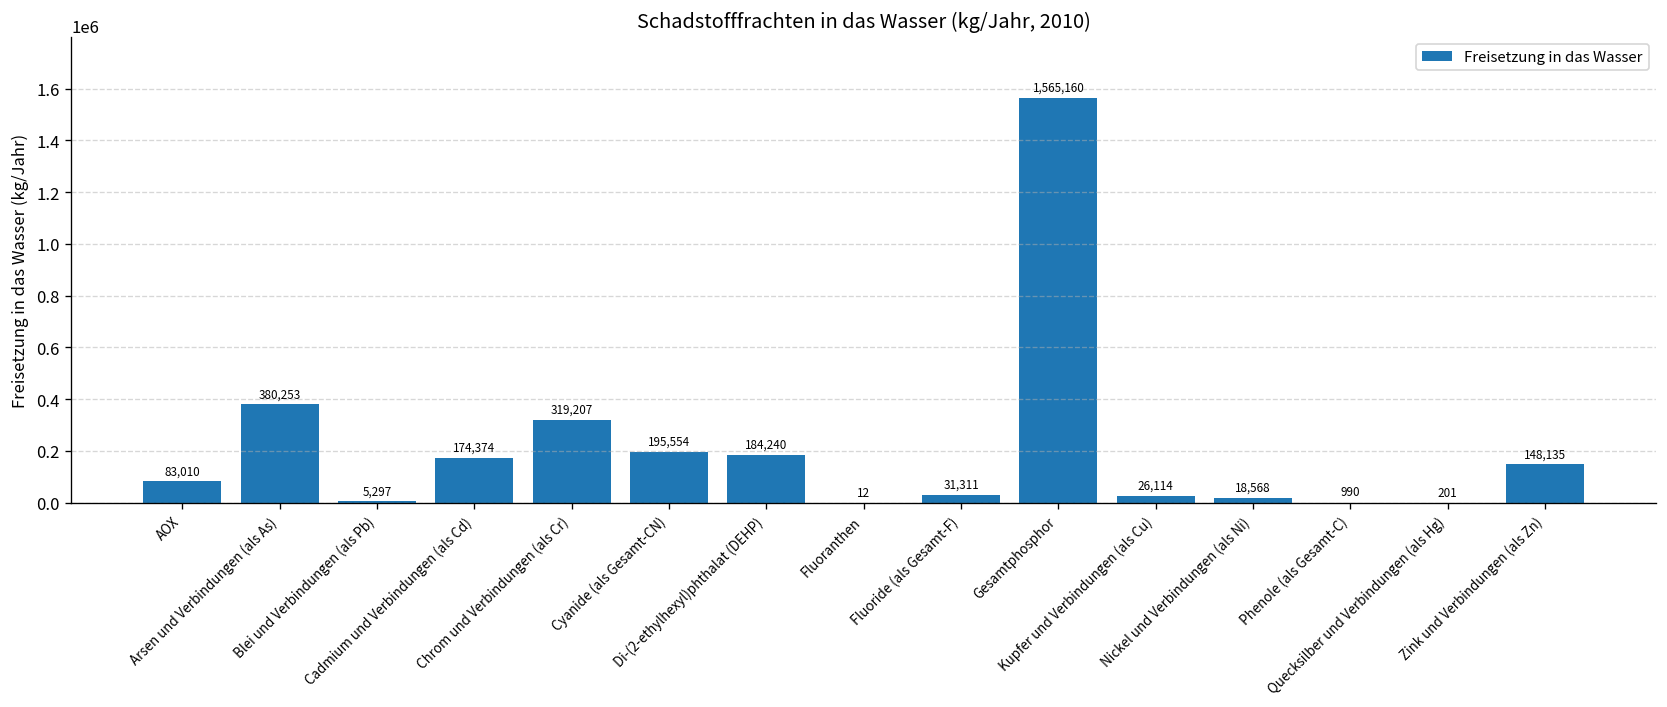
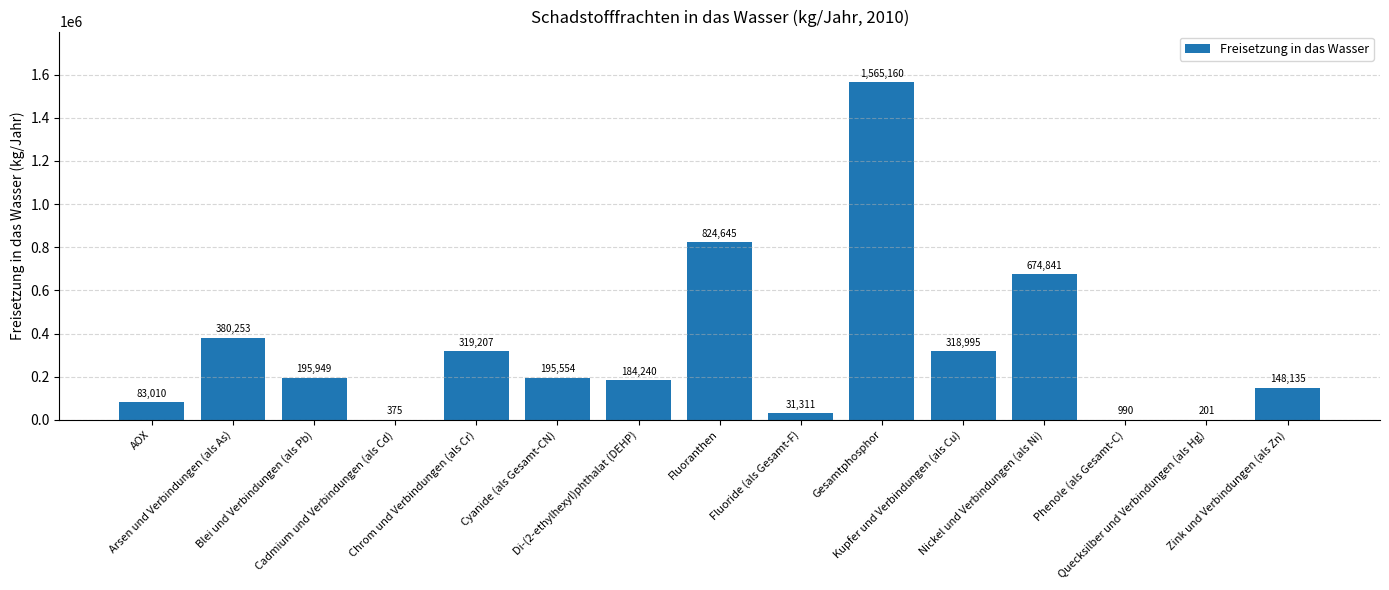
  {
    "AOX": "83,010",
    "Arsen und Verbindungen (als As)": "380,253",
-   "Blei und Verbindungen (als Pb)": "5,297",
-   "Cadmium und Verbindungen (als Cd)": "174,374",
+   "Blei und Verbindungen (als Pb)": "195,949",
+   "Cadmium und Verbindungen (als Cd)": "375",
    "Chrom und Verbindungen (als Cr)": "319,207",
    "Cyanide (als Gesamt-CN)": "195,554",
    "Di-(2-ethylhexyl)phthalat (DEHP)": "184,240",
-   "Fluoranthen": "12",
+   "Fluoranthen": "824,645",
    "Fluoride (als Gesamt-F)": "31,311",
    "Gesamtphosphor": "1,565,160",
-   "Kupfer und Verbindungen (als Cu)": "26,114",
-   "Nickel und Verbindungen (als Ni)": "18,568",
+   "Kupfer und Verbindungen (als Cu)": "318,995",
+   "Nickel und Verbindungen (als Ni)": "674,841",
    "Phenole (als Gesamt-C)": "990",
    "Quecksilber und Verbindungen (als Hg)": "201",
    "Zink und Verbindungen (als Zn)": "148,135"
  }
